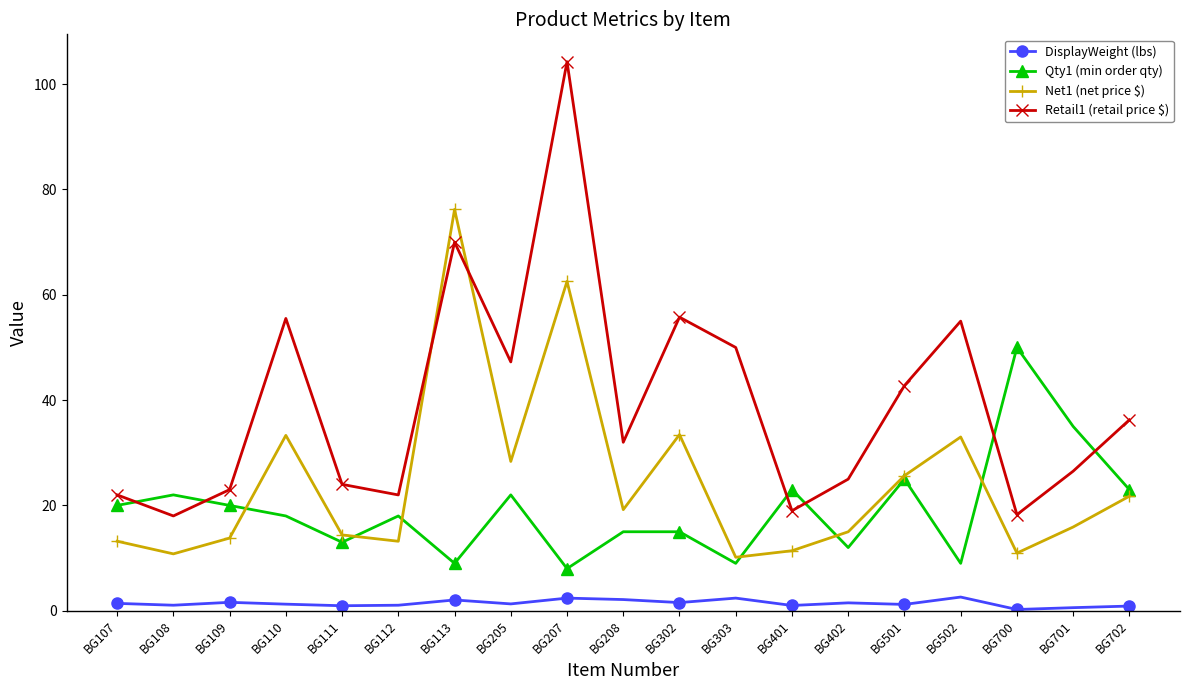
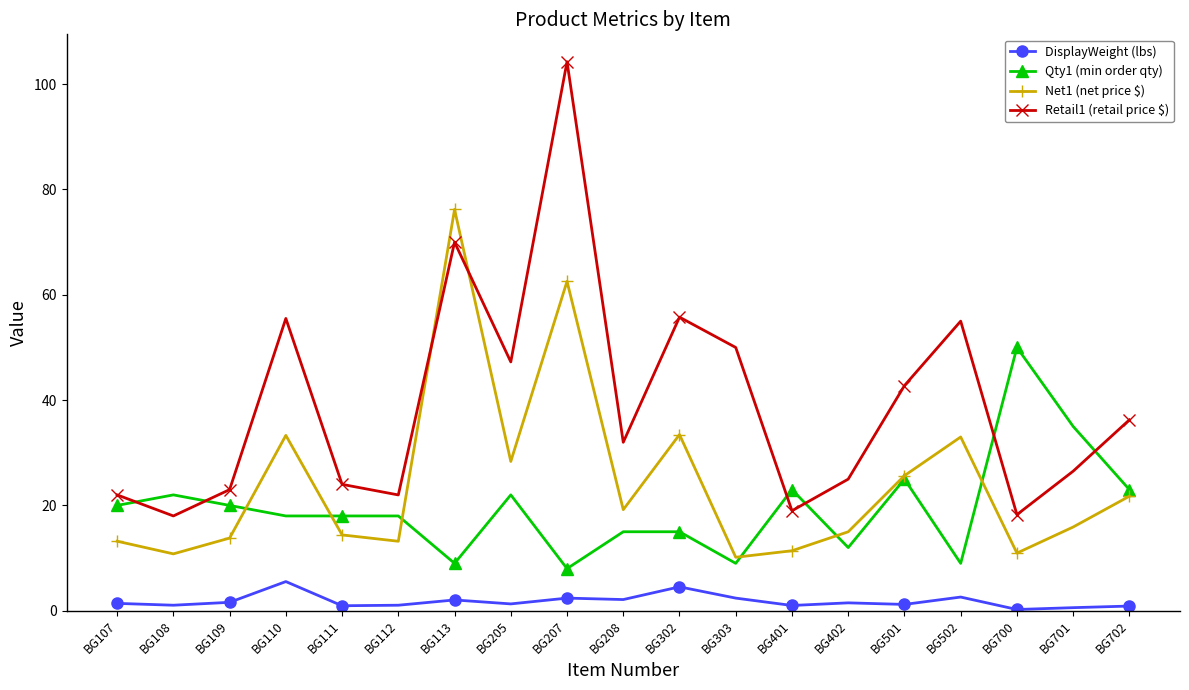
  {
    "DisplayWeight (lbs)": {
      "BG107": 1,
      "BG108": 1,
      "BG109": 2,
-     "BG110": 1,
+     "BG110": 6,
      "BG111": 1,
      "BG112": 1,
      "BG113": 2,
      "BG205": 1,
      "BG207": 2,
      "BG208": 2,
-     "BG302": 2,
+     "BG302": 5,
      "BG303": 2,
      "BG401": 1,
      "BG402": 2,
      "BG501": 1,
      "BG502": 3,
      "BG700": 0,
      "BG701": 1,
      "BG702": 1
    },
    "Qty1 (min order qty)": {
      "BG107": 20,
      "BG108": 22,
      "BG109": 20,
      "BG110": 18,
-     "BG111": 13,
+     "BG111": 18,
      "BG112": 18,
      "BG113": 9,
      "BG205": 22,
      "BG207": 8,
      "BG208": 15,
      "BG302": 15,
      "BG303": 9,
      "BG401": 23,
      "BG402": 12,
      "BG501": 25,
      "BG502": 9,
      "BG700": 50,
      "BG701": 35,
      "BG702": 23
    },
    "Net1 (net price $)": {
      "BG107": 13,
      "BG108": 11,
      "BG109": 14,
      "BG110": 33,
      "BG111": 14,
      "BG112": 13,
      "BG113": 76,
      "BG205": 28,
      "BG207": 63,
      "BG208": 19,
      "BG302": 33,
      "BG303": 10,
      "BG401": 11,
      "BG402": 15,
      "BG501": 26,
      "BG502": 33,
      "BG700": 11,
      "BG701": 16,
      "BG702": 22
    },
    "Retail1 (retail price $)": {
      "BG107": 22,
      "BG108": 18,
      "BG109": 23,
      "BG110": 56,
      "BG111": 24,
      "BG112": 22,
      "BG113": 70,
      "BG205": 47,
      "BG207": 104,
      "BG208": 32,
      "BG302": 56,
      "BG303": 50,
      "BG401": 19,
      "BG402": 25,
      "BG501": 43,
      "BG502": 55,
      "BG700": 18,
      "BG701": 27,
      "BG702": 36
    }
  }
